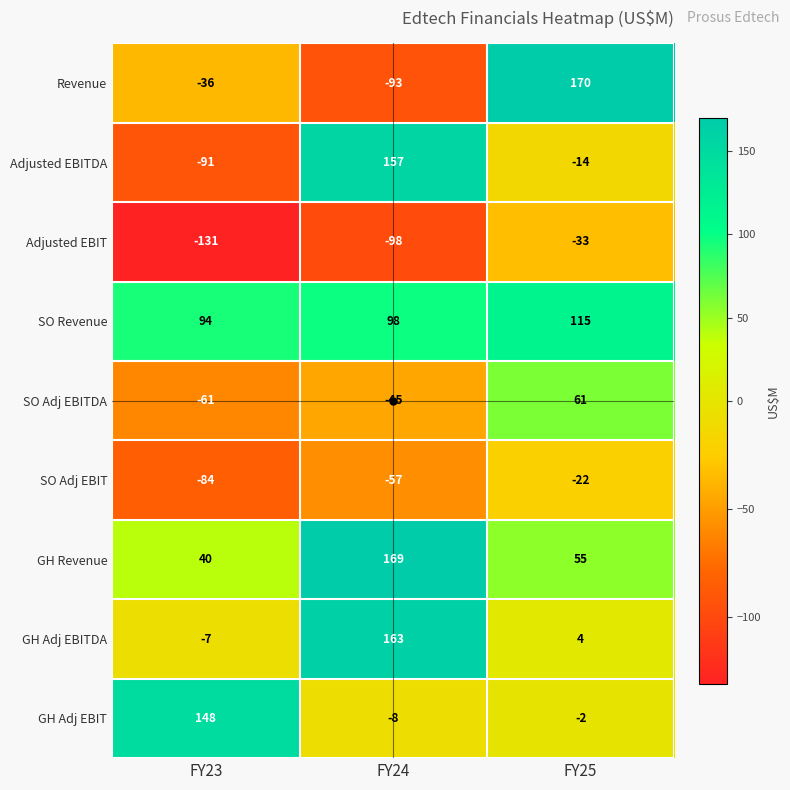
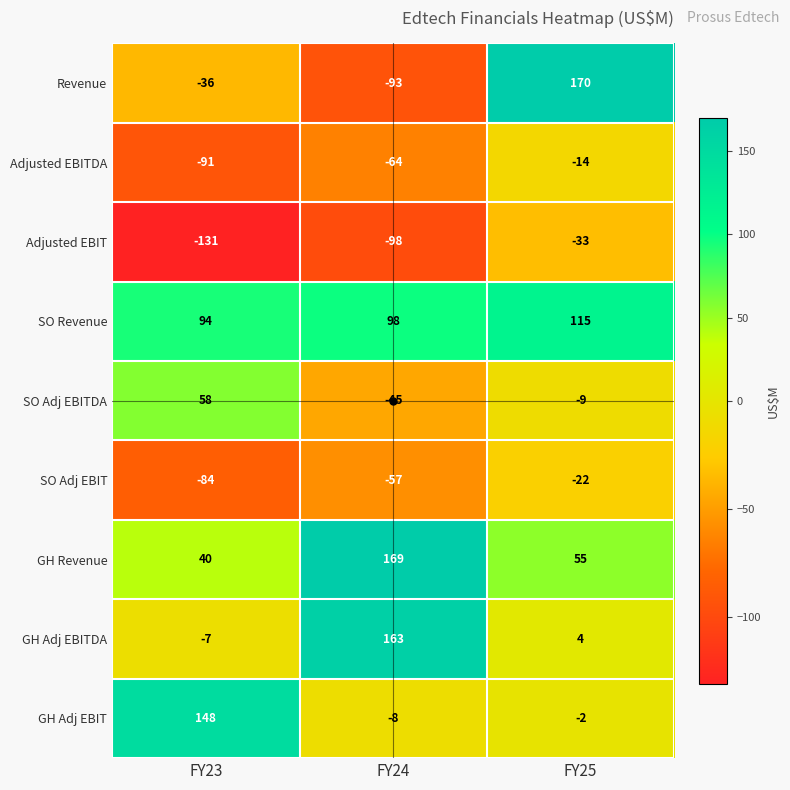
  {
    "Revenue": {
      "FY23": -36,
      "FY24": -93,
      "FY25": 170
    },
    "Adjusted EBITDA": {
      "FY23": -91,
-     "FY24": 157,
+     "FY24": -64,
      "FY25": -14
    },
    "Adjusted EBIT": {
      "FY23": -131,
      "FY24": -98,
      "FY25": -33
    },
    "SO Revenue": {
      "FY23": 94,
      "FY24": 98,
      "FY25": 115
    },
    "SO Adj EBITDA": {
-     "FY23": -61,
-     "FY25": 61
+     "FY23": 58,
+     "FY25": -9
    },
    "SO Adj EBIT": {
      "FY23": -84,
      "FY24": -57,
      "FY25": -22
    },
    "GH Revenue": {
      "FY23": 40,
      "FY24": 169,
      "FY25": 55
    },
    "GH Adj EBITDA": {
      "FY23": -7,
      "FY24": 163,
      "FY25": 4
    },
    "GH Adj EBIT": {
      "FY23": 148,
      "FY24": -8,
      "FY25": -2
    }
  }
